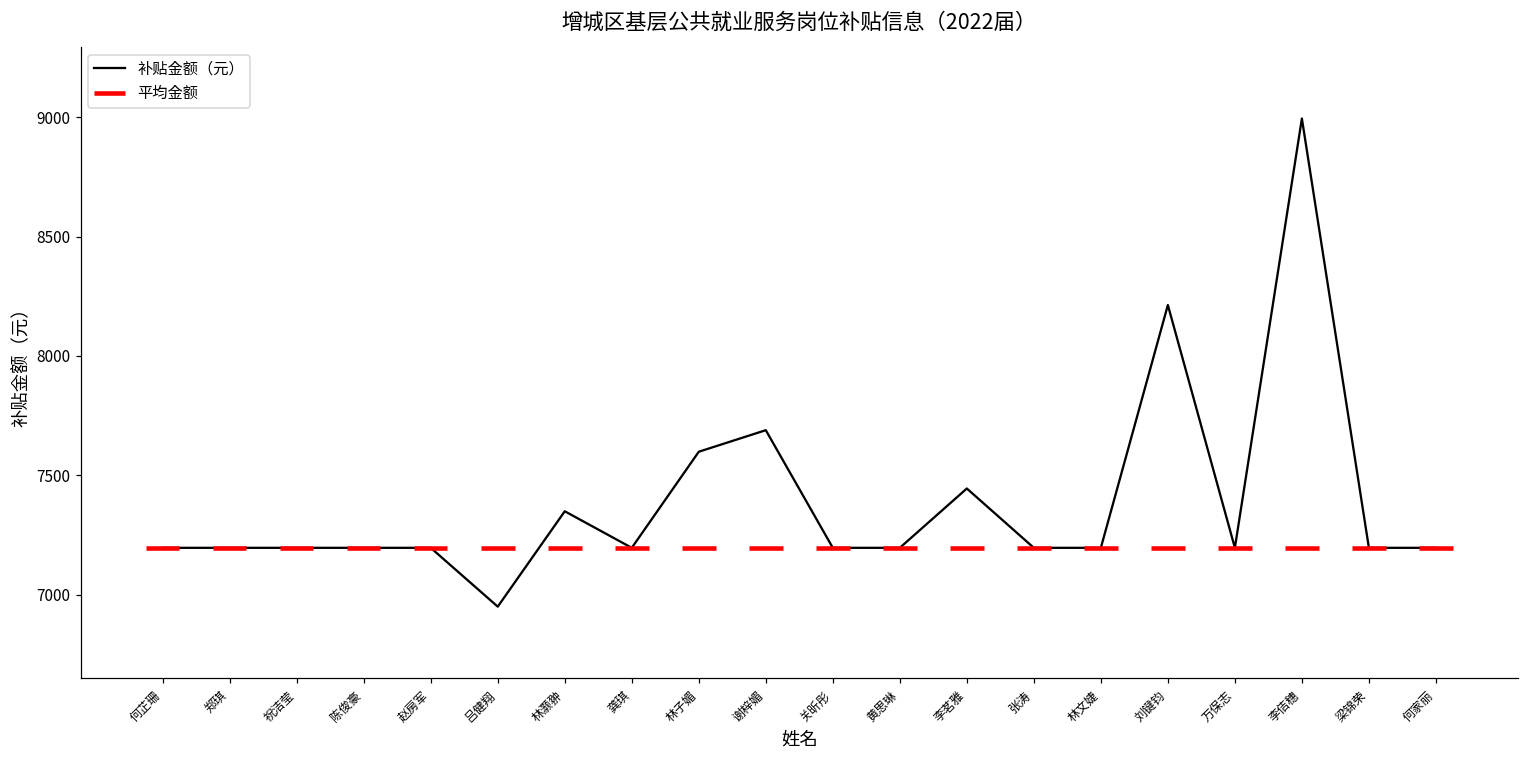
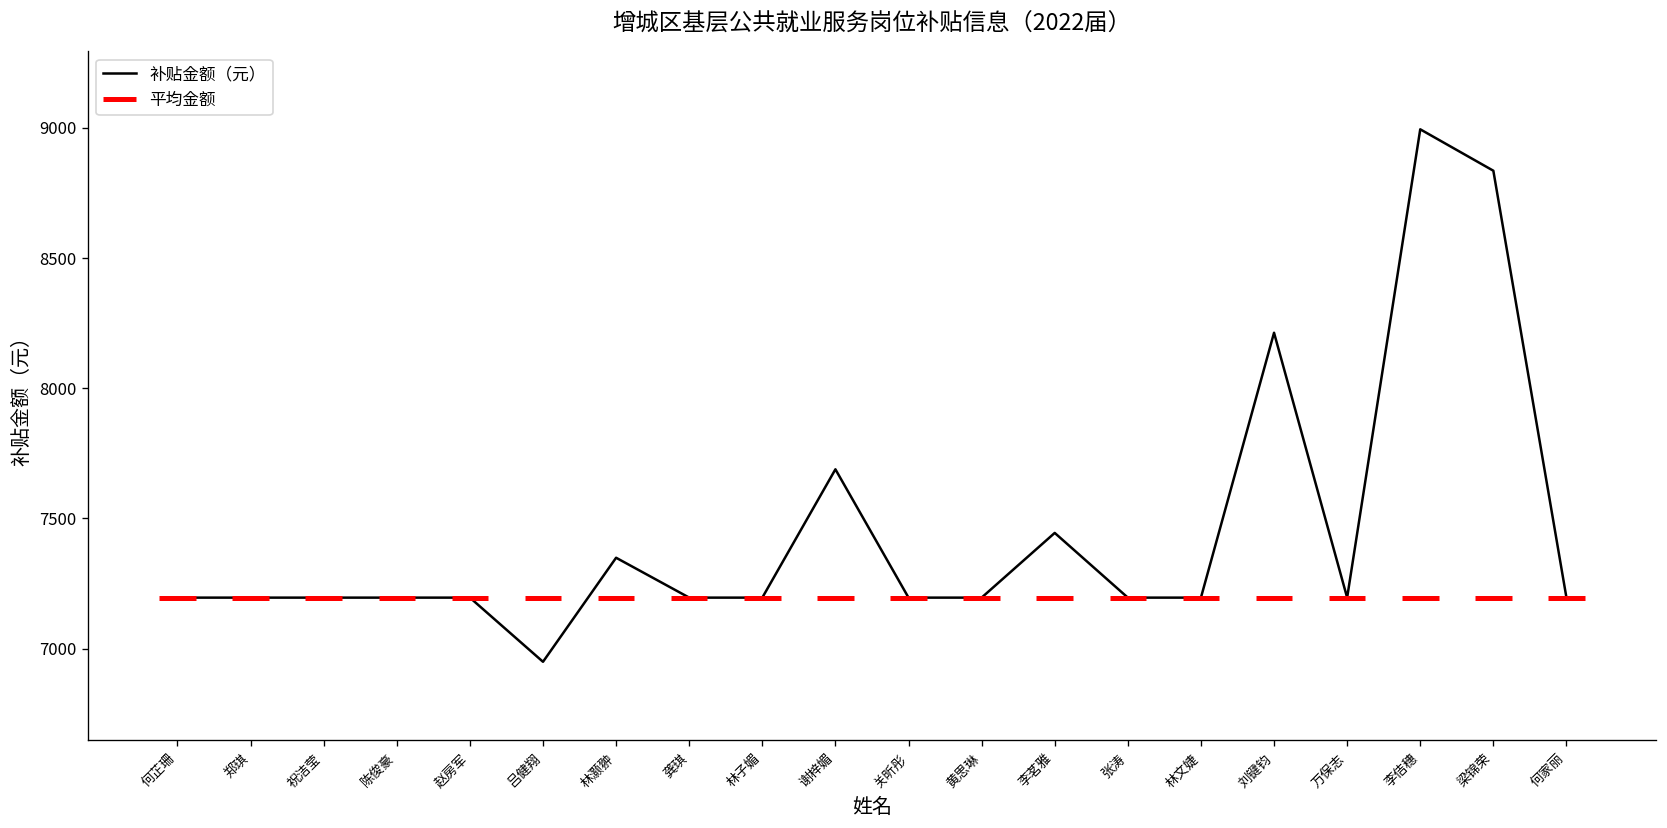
  {
    "何芷珊": 7200,
    "郑琪": 7200,
    "祝洁莹": 7200,
    "陈俊豪": 7200,
    "赵房军": 7200,
    "吕健翔": 6950,
    "林灏翀": 7350,
    "龚琪": 7200,
-   "林子媚": 7600,
+   "林子媚": 7200,
    "谢梓媚": 7690,
    "关昕彤": 7200,
    "黄思琳": 7200,
    "李茗雅": 7440,
    "张涛": 7200,
    "林文婕": 7200,
    "刘键钧": 8210,
    "万保志": 7200,
    "李佶穗": 8990,
-   "梁锦荣": 7200,
+   "梁锦荣": 8840,
    "何家丽": 7200
  }
